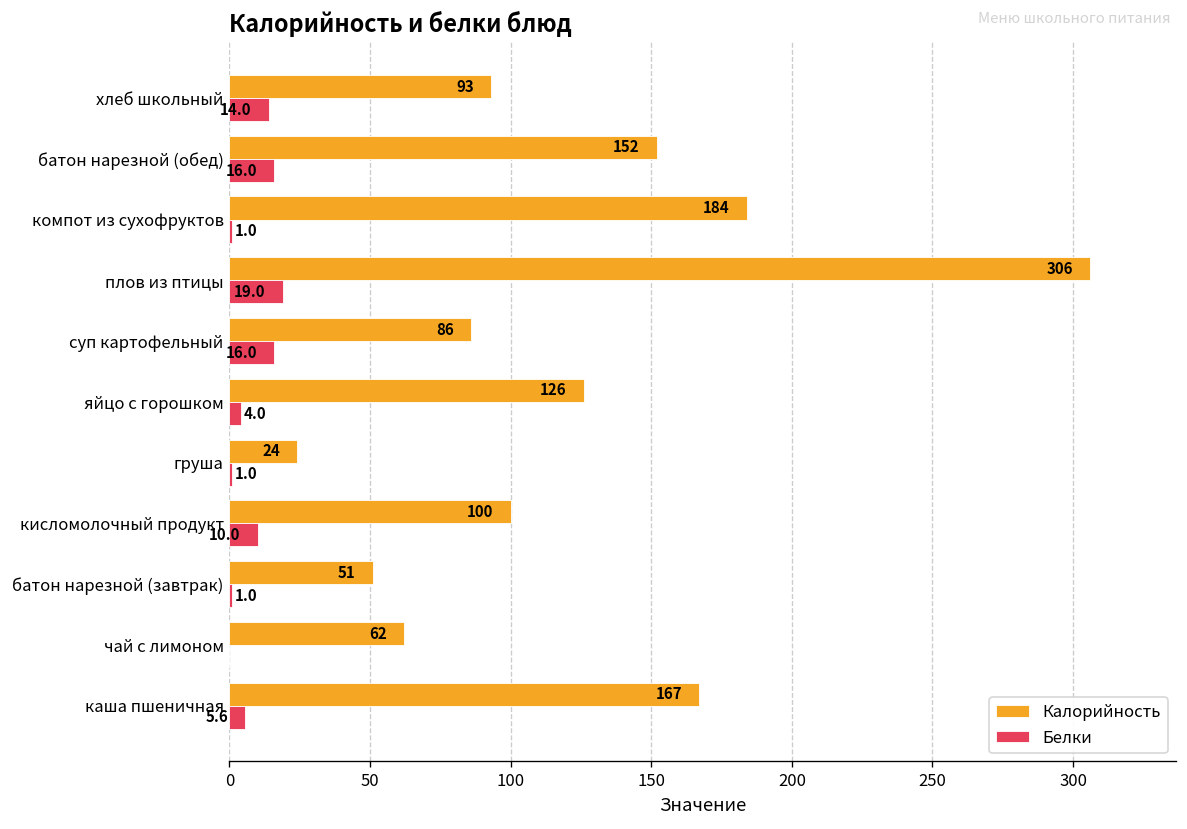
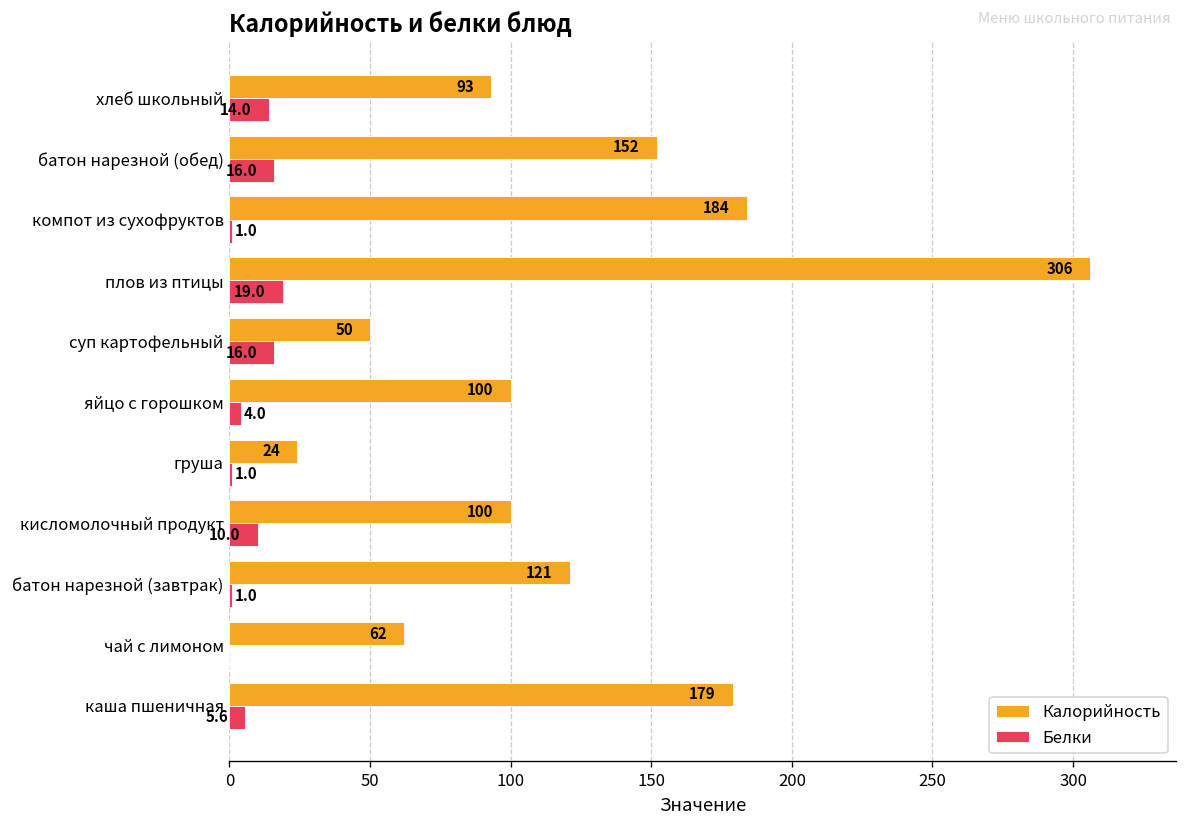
  {
    "Калорийность": {
      "хлеб школьный": 93,
      "батон нарезной (обед)": 152,
      "компот из сухофруктов": 184,
      "плов из птицы": 306,
-     "суп картофельный": 86,
-     "яйцо с горошком": 126,
+     "суп картофельный": 50,
+     "яйцо с горошком": 100,
      "груша": 24,
      "кисломолочный продукт": 100,
-     "батон нарезной (завтрак)": 51,
+     "батон нарезной (завтрак)": 121,
      "чай с лимоном": 62,
-     "каша пшеничная": 167
+     "каша пшеничная": 179
    },
    "Белки": {
      "хлеб школьный": 14.0,
      "батон нарезной (обед)": 16.0,
      "компот из сухофруктов": 1.0,
      "плов из птицы": 19.0,
      "суп картофельный": 16.0,
      "яйцо с горошком": 4.0,
      "груша": 1.0,
      "кисломолочный продукт": 10.0,
      "батон нарезной (завтрак)": 1.0,
      "каша пшеничная": 5.6
    }
  }
